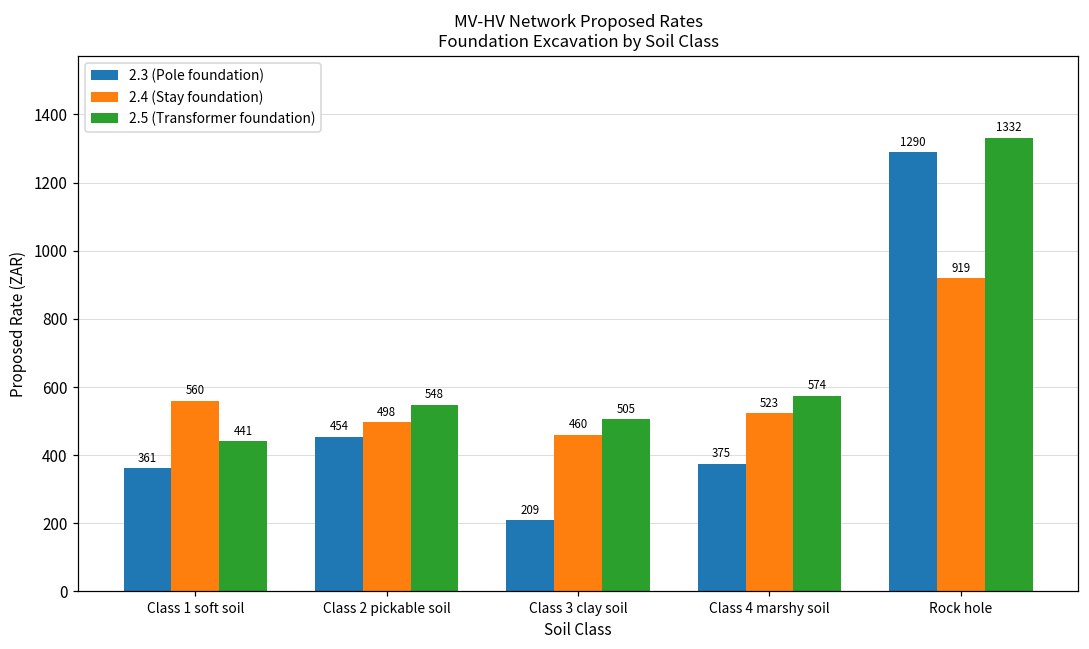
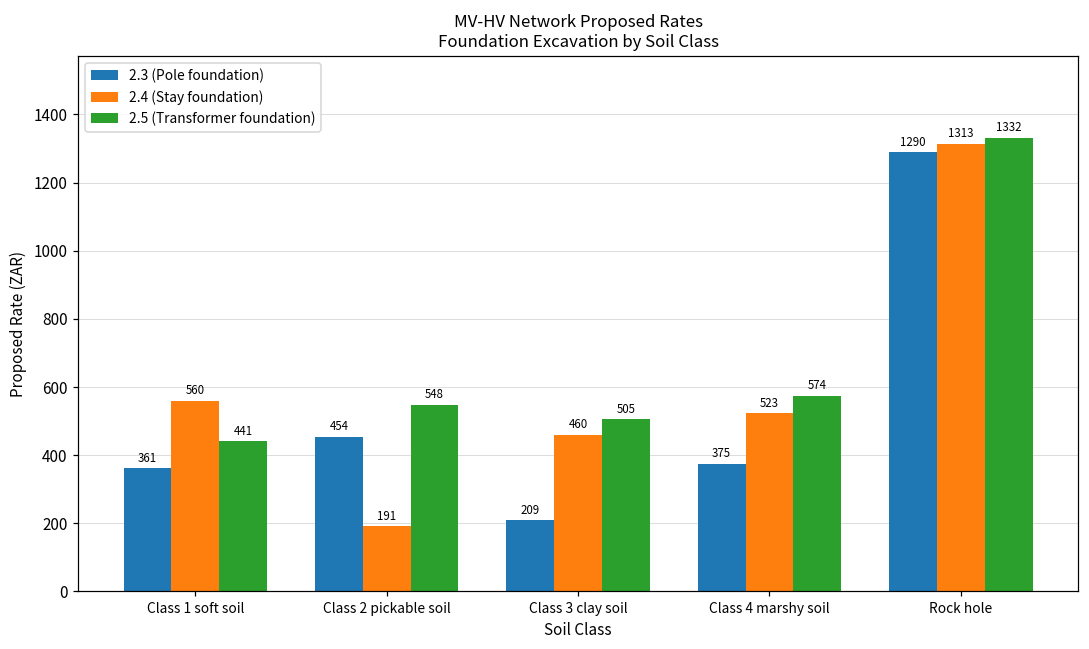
  {
    "2.3 (Pole foundation)": {
      "Class 1 soft soil": 361,
      "Class 2 pickable soil": 454,
      "Class 3 clay soil": 209,
      "Class 4 marshy soil": 375,
      "Rock hole": 1290
    },
    "2.4 (Stay foundation)": {
      "Class 1 soft soil": 560,
-     "Class 2 pickable soil": 498,
+     "Class 2 pickable soil": 191,
      "Class 3 clay soil": 460,
      "Class 4 marshy soil": 523,
-     "Rock hole": 919
+     "Rock hole": 1313
    },
    "2.5 (Transformer foundation)": {
      "Class 1 soft soil": 441,
      "Class 2 pickable soil": 548,
      "Class 3 clay soil": 505,
      "Class 4 marshy soil": 574,
      "Rock hole": 1332
    }
  }
